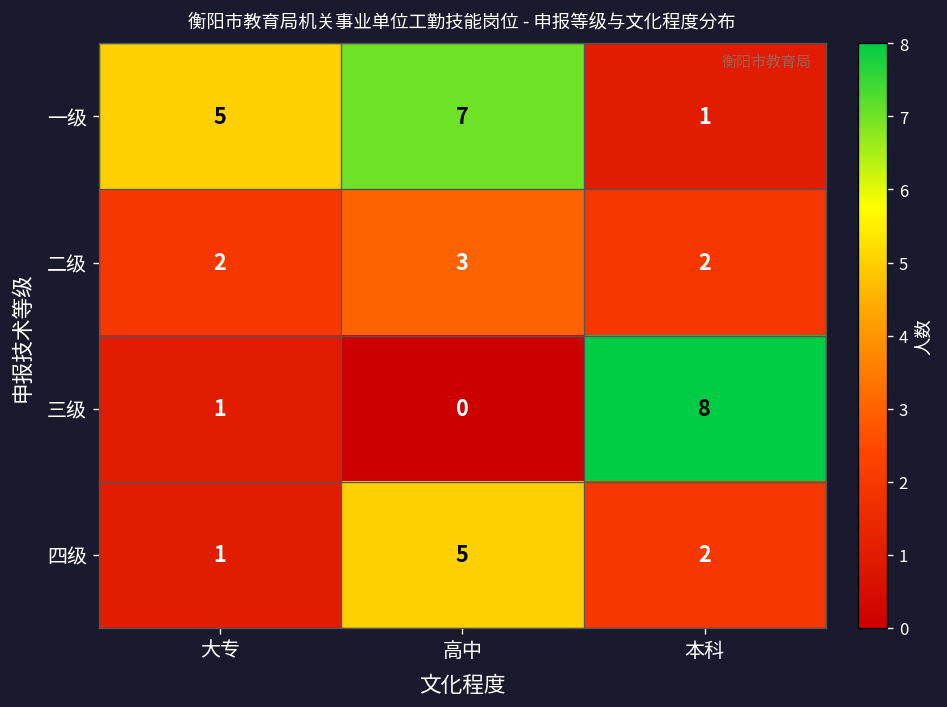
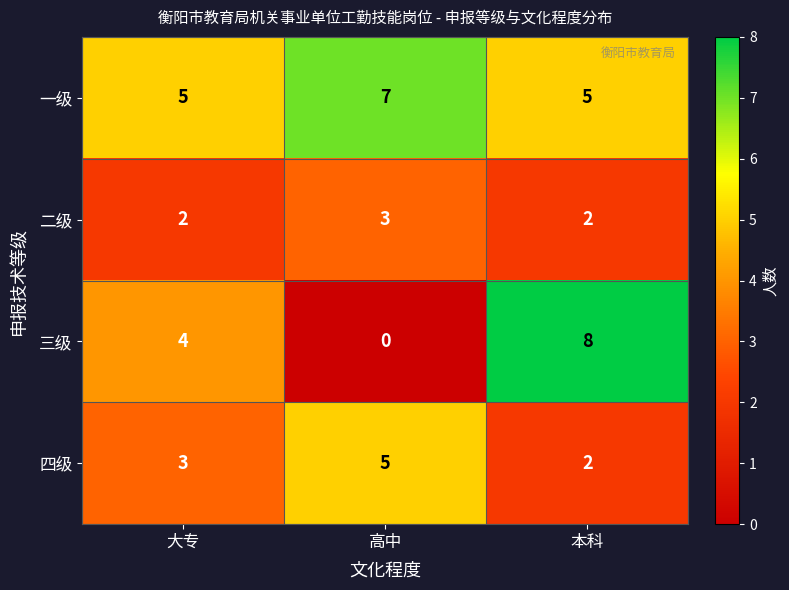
  {
    "一级": {
      "大专": 5,
      "高中": 7,
-     "本科": 1
+     "本科": 5
    },
    "二级": {
      "大专": 2,
      "高中": 3,
      "本科": 2
    },
    "三级": {
-     "大专": 1,
+     "大专": 4,
      "高中": 0,
      "本科": 8
    },
    "四级": {
-     "大专": 1,
+     "大专": 3,
      "高中": 5,
      "本科": 2
    }
  }
